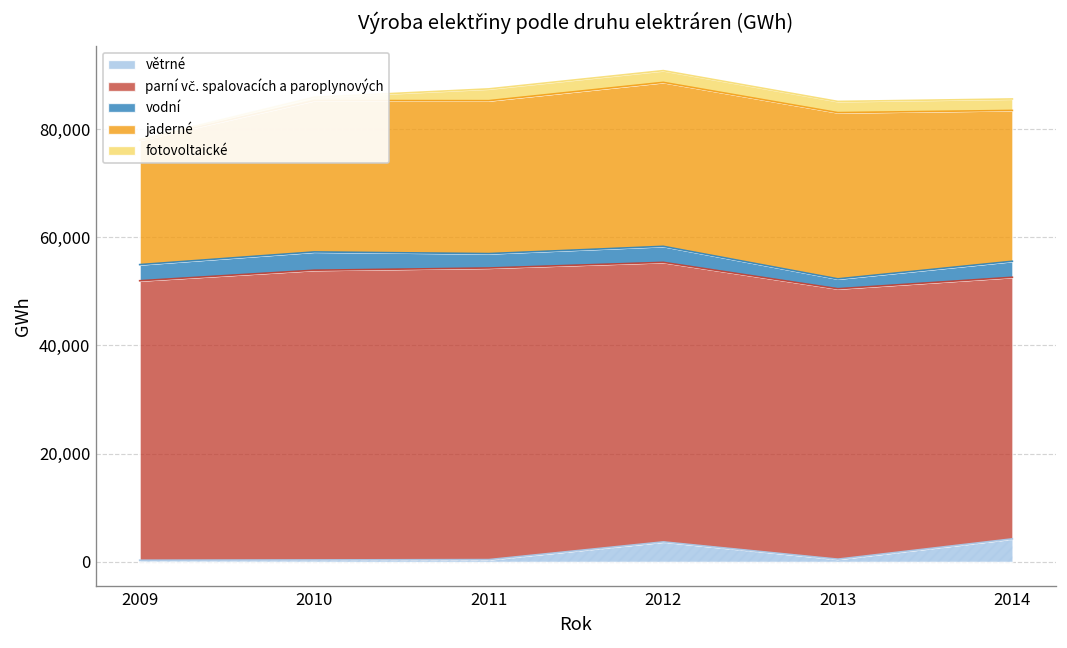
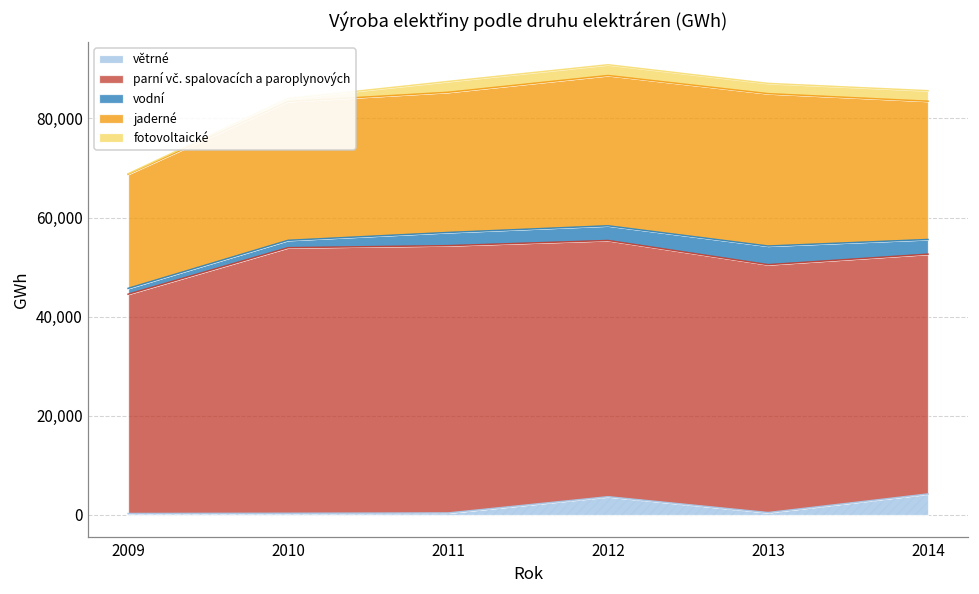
  {
    "větrné": {
      "2009": "0",
      "2010": "0",
      "2011": "0",
      "2012": "4,000",
      "2013": "0",
      "2014": "4,000"
    },
    "parní vč. spalovacích a paroplynových": {
-     "2009": "52,000",
+     "2009": "44,000",
      "2010": "54,000",
      "2011": "54,000",
      "2012": "52,000",
      "2013": "50,000",
      "2014": "48,000"
    },
    "vodní": {
-     "2009": "3,000",
-     "2010": "3,000",
+     "2009": "1,000",
+     "2010": "1,000",
      "2011": "3,000",
      "2012": "3,000",
-     "2013": "2,000",
+     "2013": "4,000",
      "2014": "3,000"
    },
    "jaderné": {
      "2011": "28,000",
      "2012": "30,000",
      "2013": "31,000",
      "2014": "28,000"
    },
    "fotovoltaické": {
      "2011": "2,000",
      "2012": "2,000",
      "2013": "2,000",
      "2014": "2,000"
    }
  }
